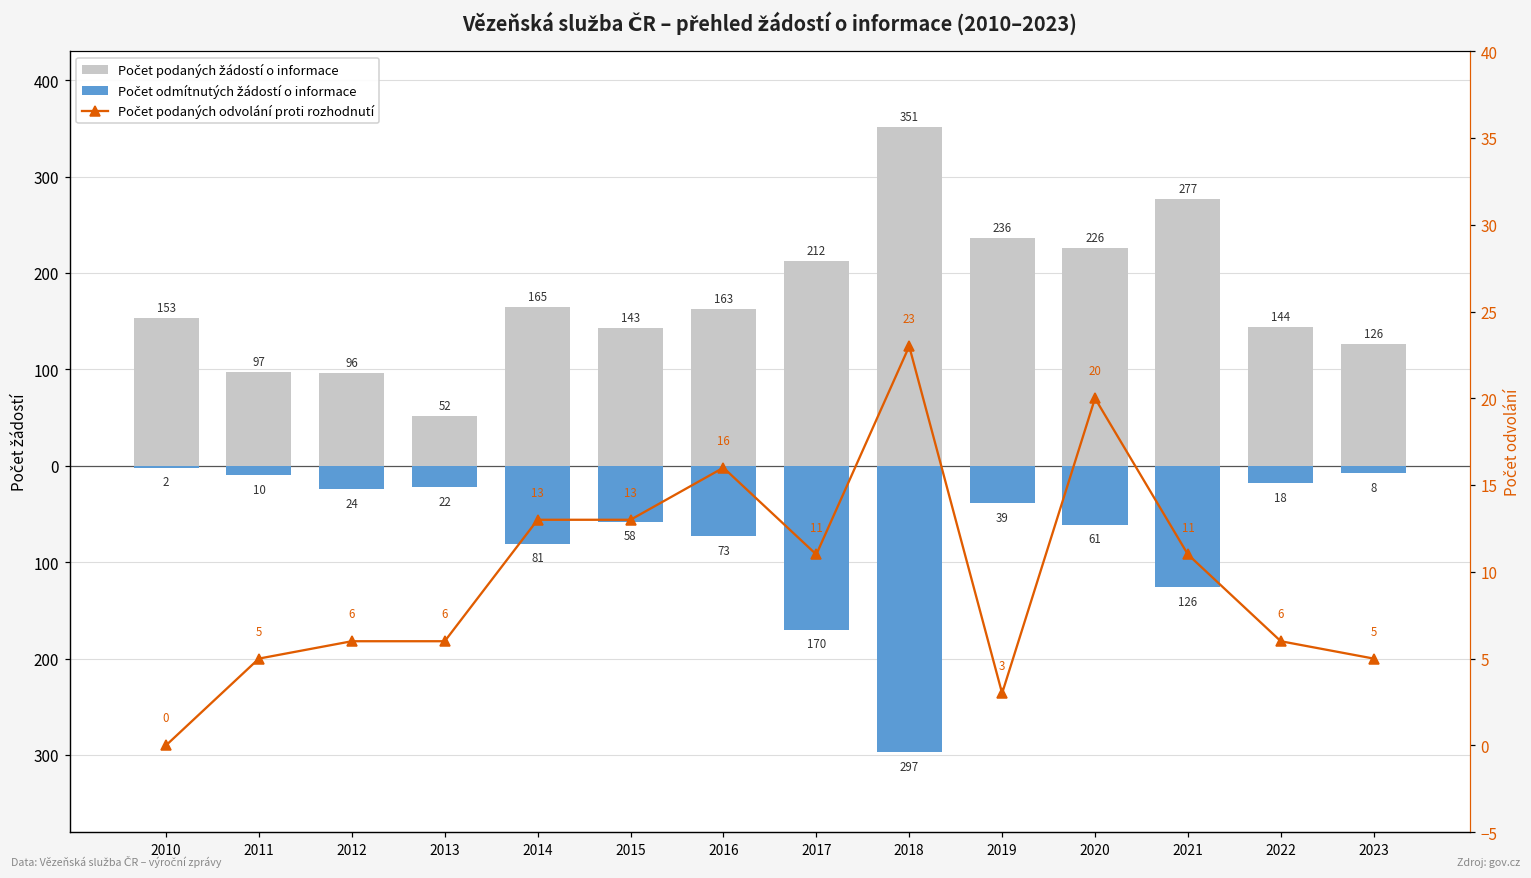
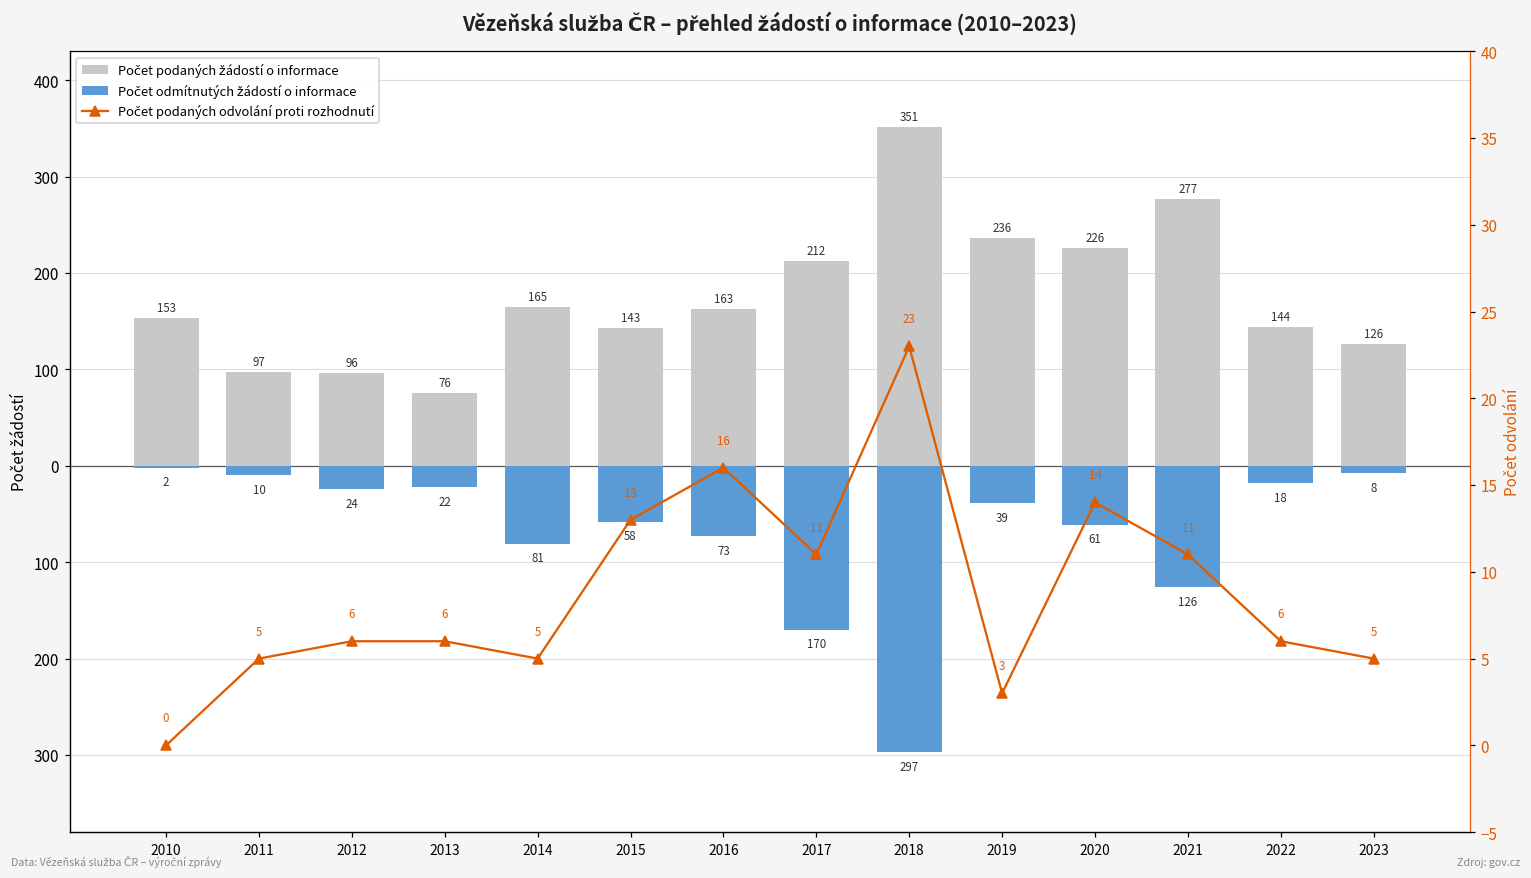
  {
    "Počet podaných žádostí o informace": {
      "2010": 153,
      "2011": 97,
      "2012": 96,
-     "2013": 52,
+     "2013": 76,
      "2014": 165,
      "2015": 143,
      "2016": 163,
      "2017": 212,
      "2018": 351,
      "2019": 236,
      "2020": 226,
      "2021": 277,
      "2022": 144,
      "2023": 126
    },
    "Počet podaných odvolání proti rozhodnutí": {
      "2010": 0,
      "2011": 5,
      "2012": 6,
      "2013": 6,
-     "2014": 13,
+     "2014": 5,
      "2015": 13,
      "2016": 16,
      "2017": 11,
      "2018": 23,
      "2019": 3,
-     "2020": 20,
+     "2020": 14,
      "2021": 11,
      "2022": 6,
      "2023": 5
    }
  }
